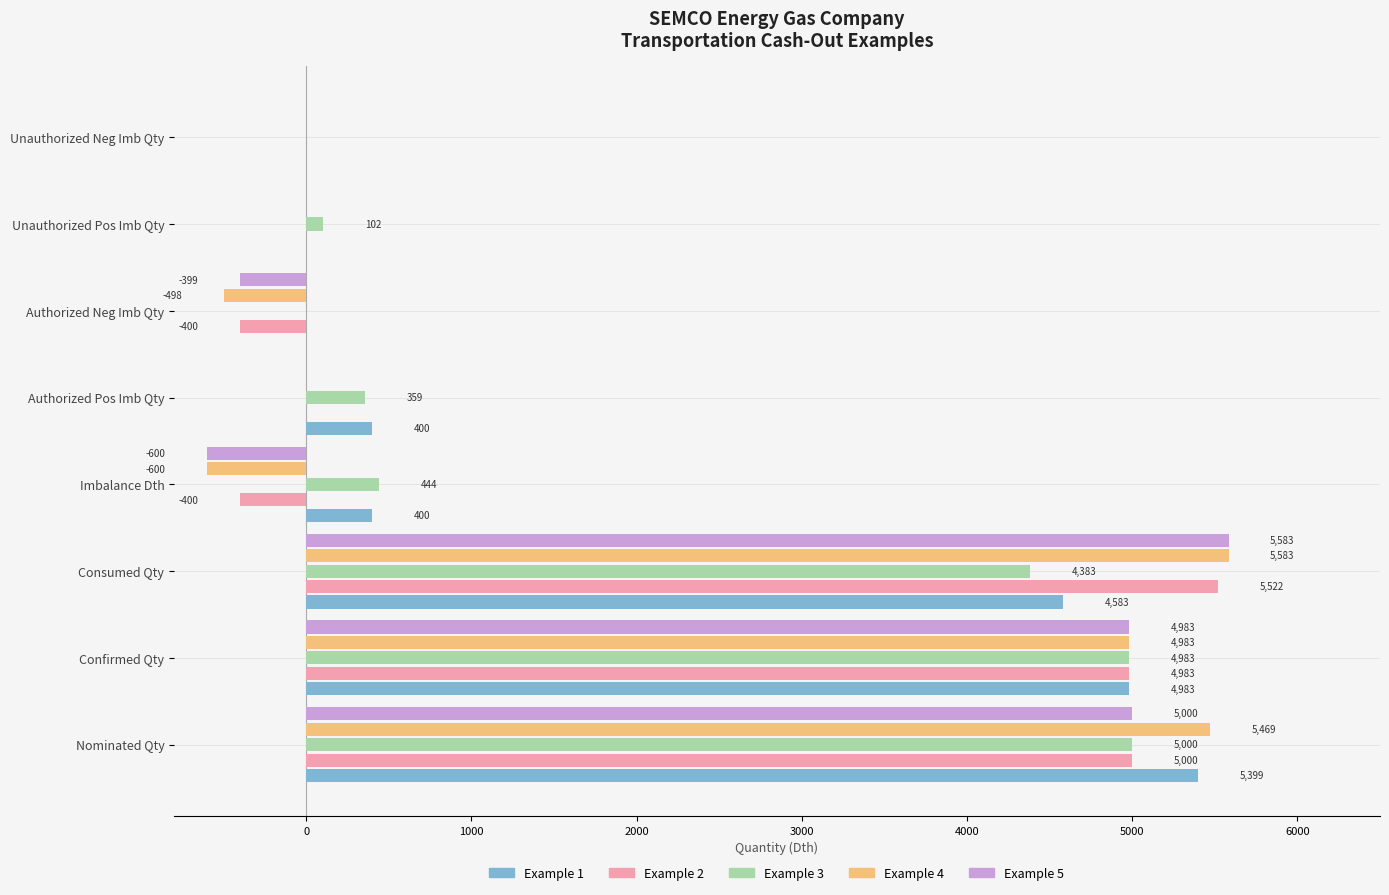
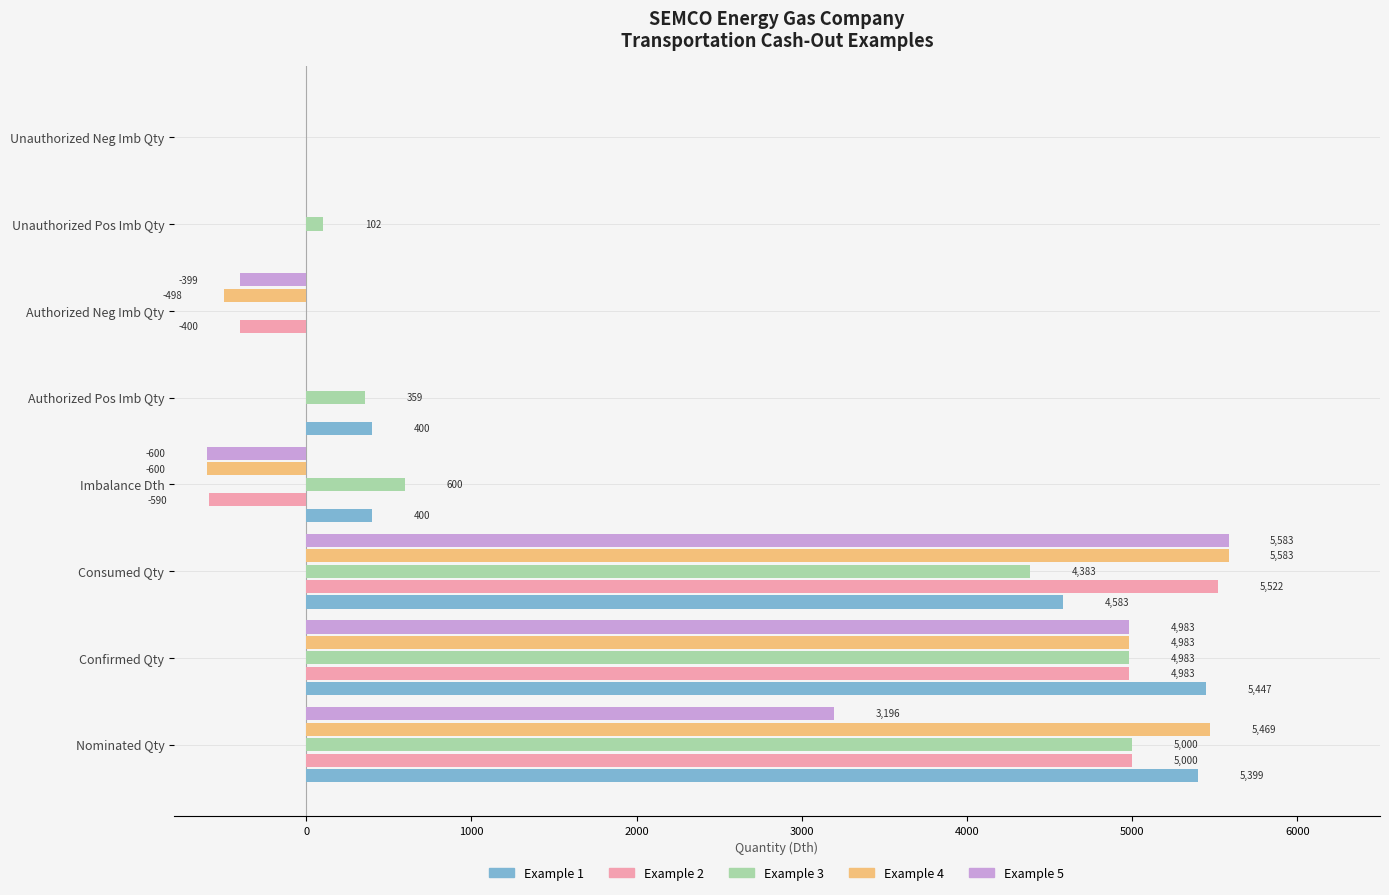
  {
    "Example 1": {
-     "Confirmed Qty": "4,983"
+     "Confirmed Qty": "5,447"
    },
    "Example 2": {
-     "Imbalance Dth": "-400"
+     "Imbalance Dth": "-590"
    },
    "Example 3": {
-     "Imbalance Dth": "444"
+     "Imbalance Dth": "600"
    },
    "Example 4": {
      "Unauthorized Neg Imb Qty": "0",
      "Unauthorized Pos Imb Qty": "0",
      "Authorized Neg Imb Qty": "-500",
      "Authorized Pos Imb Qty": "0",
      "Imbalance Dth": "-600",
      "Consumed Qty": "5580",
      "Confirmed Qty": "4980"
    },
    "Example 5": {
-     "Nominated Qty": "5,000"
+     "Nominated Qty": "3,196"
    }
  }
